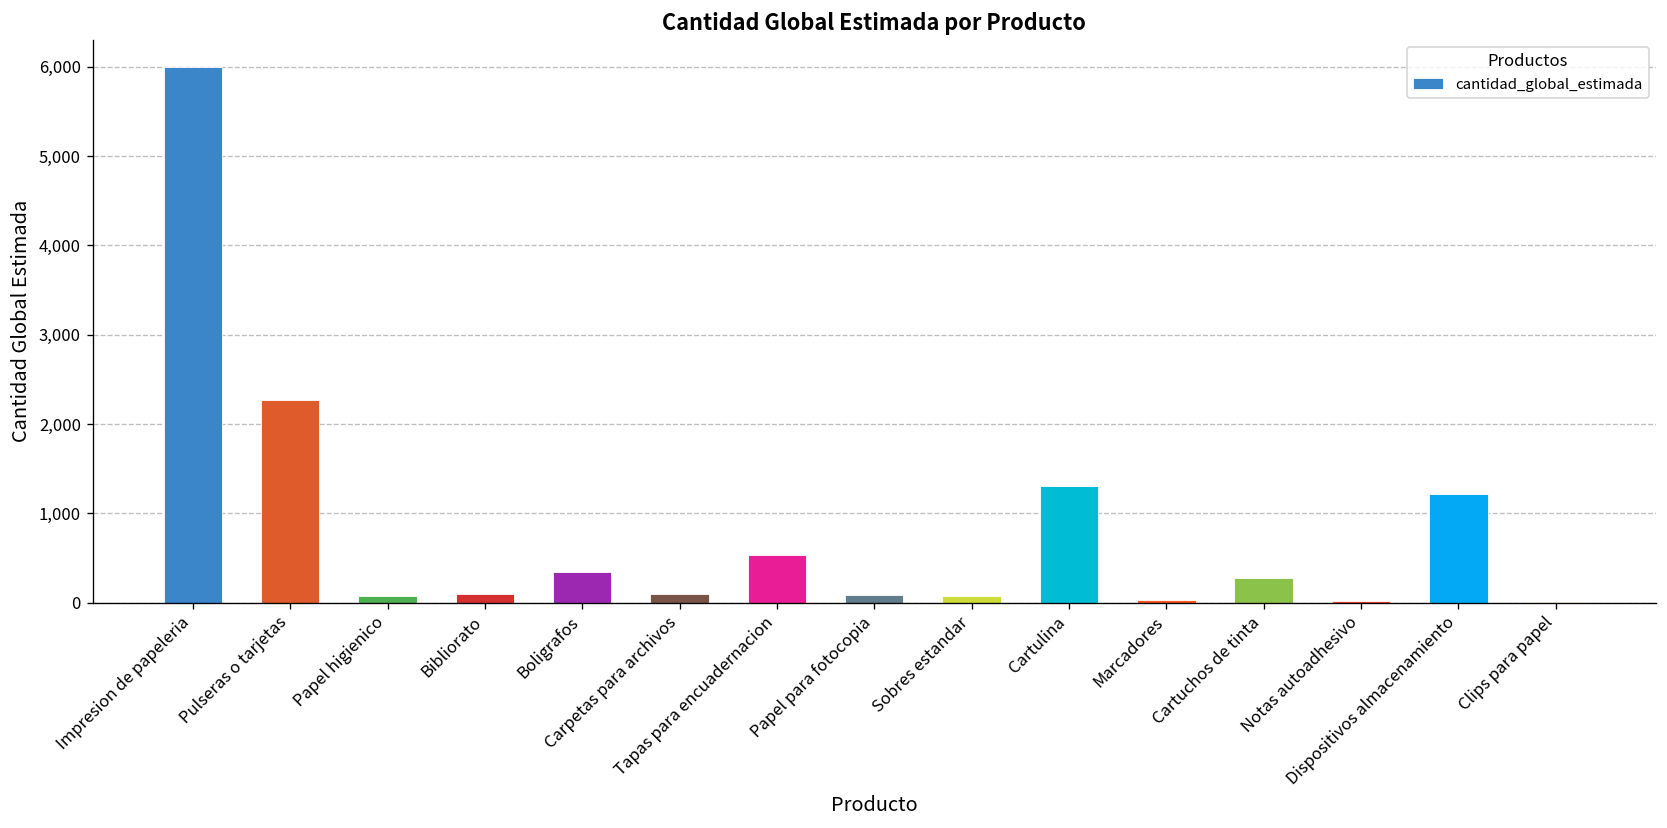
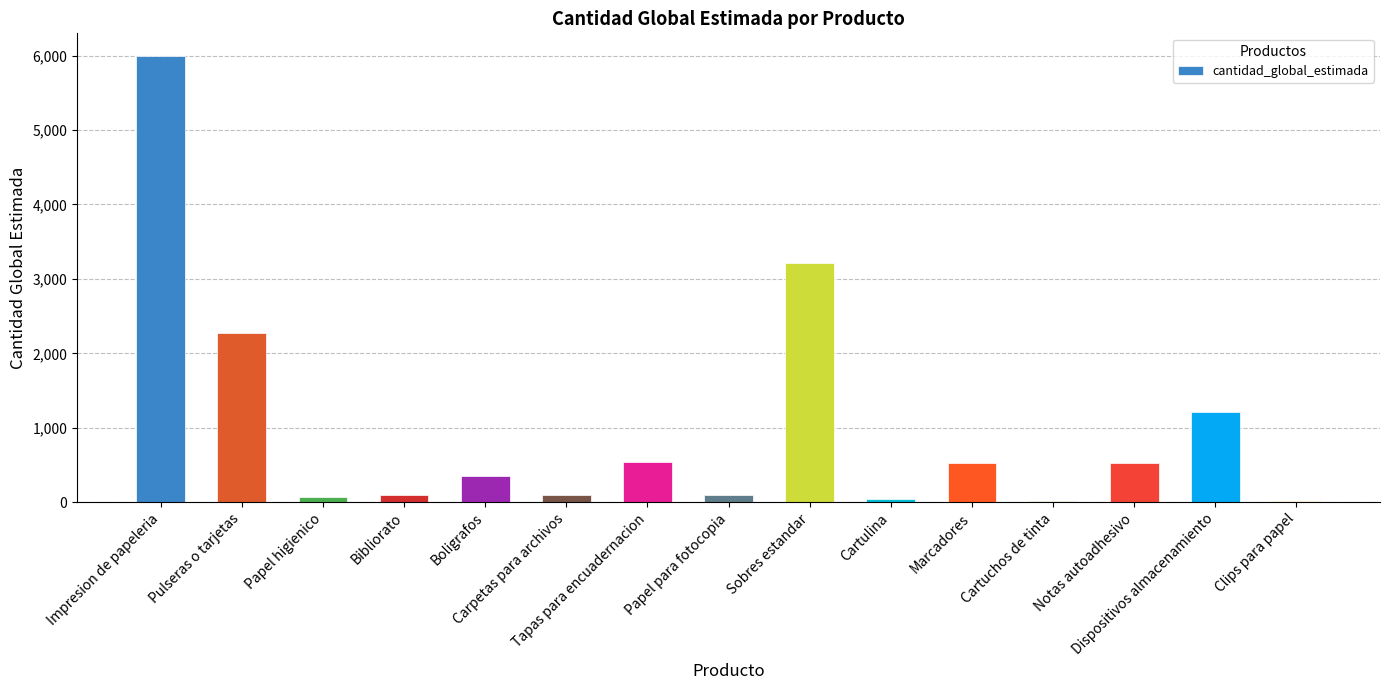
  {
    "Impresion de papeleria": "6,000",
    "Pulseras o tarjetas": "2,300",
    "Papel higienico": "100",
    "Bibliorato": "100",
    "Boligrafos": "300",
    "Carpetas para archivos": "100",
    "Tapas para encuadernacion": "500",
    "Papel para fotocopia": "100",
-   "Sobres estandar": "100",
-   "Cartulina": "1,300",
-   "Marcadores": "0",
-   "Cartuchos de tinta": "300",
-   "Notas autoadhesivo": "0",
+   "Sobres estandar": "3,200",
+   "Cartulina": "0",
+   "Marcadores": "500",
+   "Cartuchos de tinta": "0",
+   "Notas autoadhesivo": "500",
    "Dispositivos almacenamiento": "1,200"
  }
